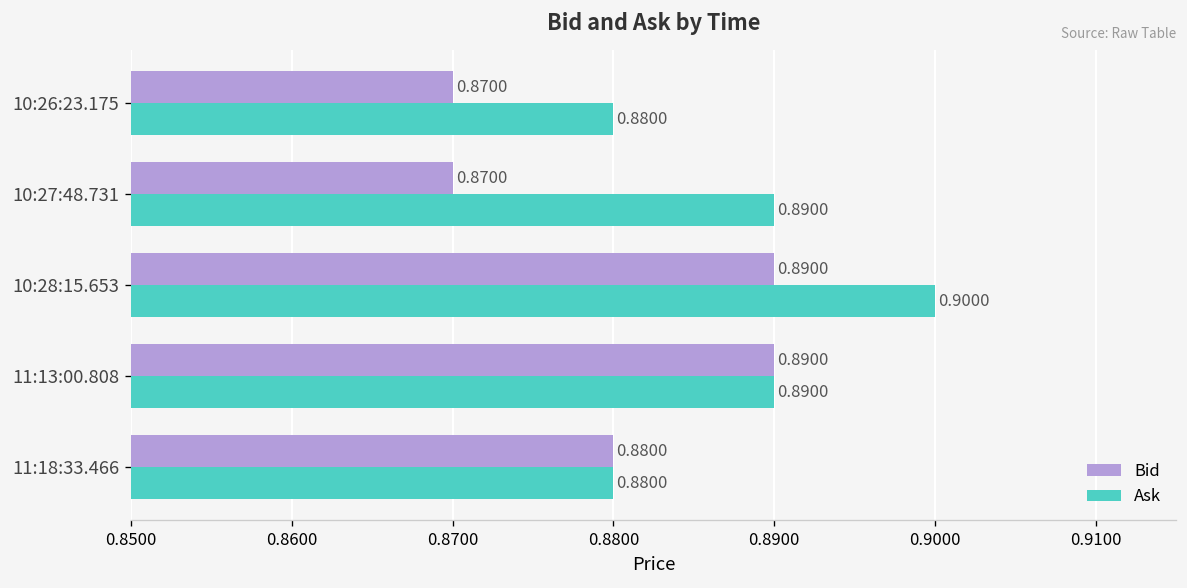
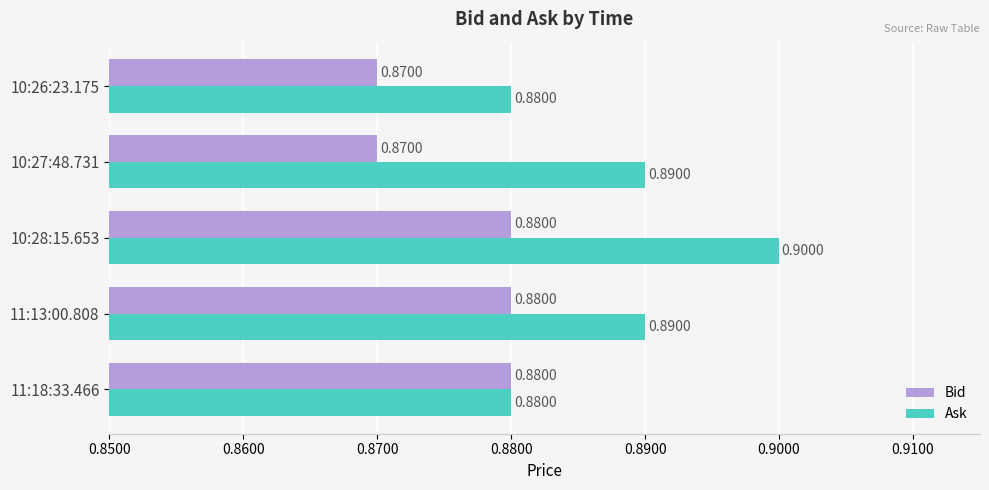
  {
    "Bid": {
      "10:26:23.175": 0.8700,
      "10:27:48.731": 0.8700,
-     "10:28:15.653": 0.8900,
-     "11:13:00.808": 0.8900,
+     "10:28:15.653": 0.8800,
+     "11:13:00.808": 0.8800,
      "11:18:33.466": 0.8800
    },
    "Ask": {
      "10:26:23.175": 0.8800,
      "10:27:48.731": 0.8900,
      "10:28:15.653": 0.9000,
      "11:13:00.808": 0.8900,
      "11:18:33.466": 0.8800
    }
  }
